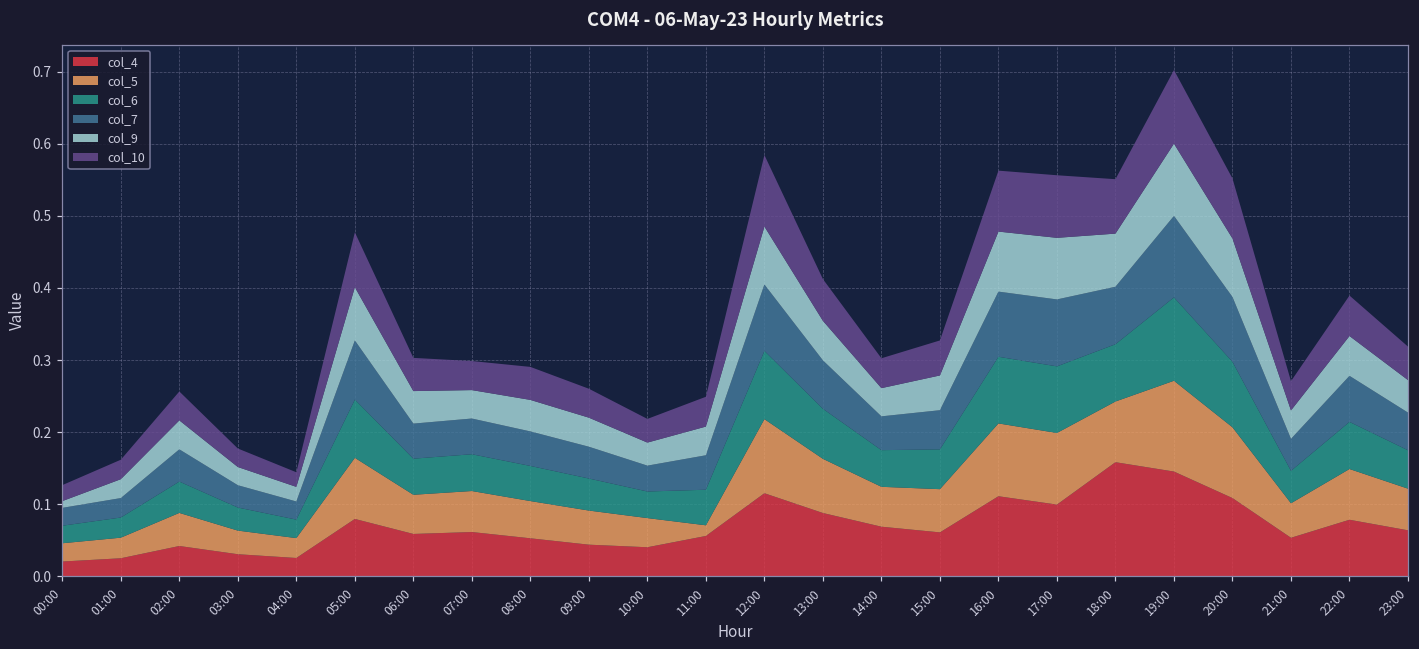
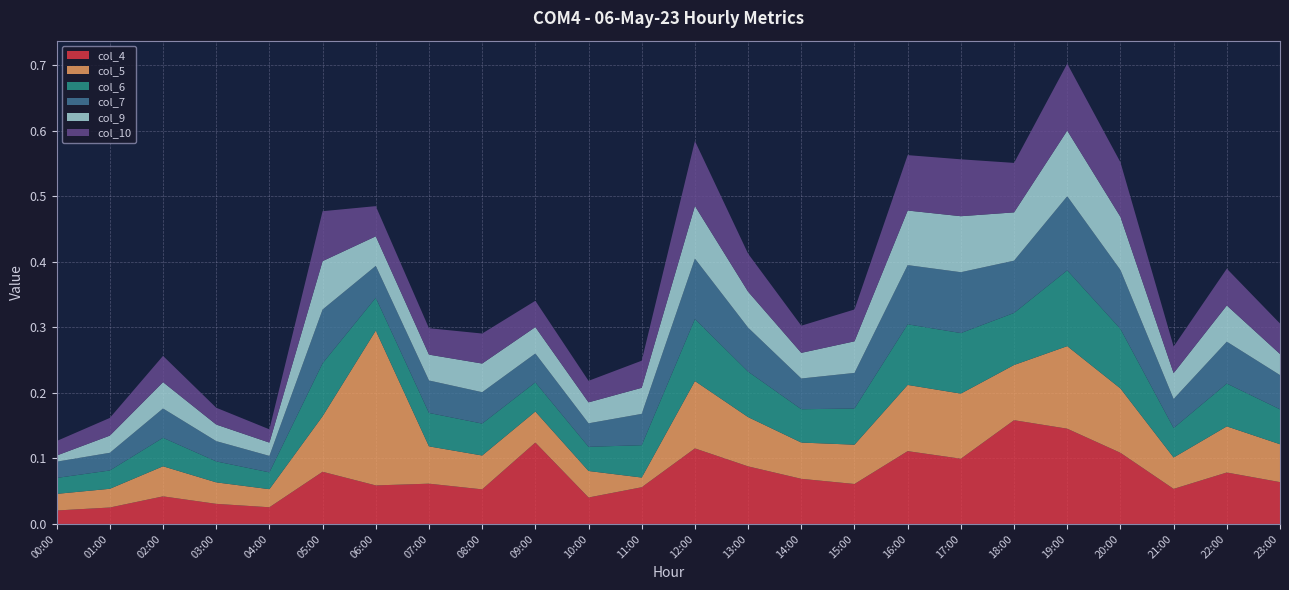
  {
    "col_4": {
      "00:00": 0.02,
      "01:00": 0.03,
      "02:00": 0.04,
      "03:00": 0.03,
      "04:00": 0.03,
      "05:00": 0.08,
      "06:00": 0.06,
      "07:00": 0.06,
      "08:00": 0.05,
-     "09:00": 0.04,
+     "09:00": 0.12,
      "10:00": 0.04,
      "11:00": 0.06,
      "12:00": 0.12,
      "13:00": 0.09,
      "14:00": 0.07,
      "15:00": 0.06,
      "16:00": 0.11,
      "17:00": 0.10,
      "18:00": 0.16,
      "19:00": 0.15,
      "20:00": 0.11,
      "21:00": 0.05,
      "22:00": 0.08,
      "23:00": 0.06
    },
    "col_5": {
      "00:00": 0.03,
      "01:00": 0.03,
      "02:00": 0.05,
      "03:00": 0.03,
      "04:00": 0.03,
      "05:00": 0.08,
-     "06:00": 0.05,
+     "06:00": 0.24,
      "07:00": 0.06,
      "08:00": 0.05,
      "09:00": 0.05,
      "10:00": 0.04,
      "11:00": 0.01,
      "12:00": 0.10,
      "13:00": 0.08,
      "14:00": 0.06,
      "15:00": 0.06,
      "16:00": 0.10,
      "17:00": 0.10,
      "18:00": 0.08,
      "19:00": 0.13,
      "20:00": 0.10,
      "21:00": 0.05,
      "22:00": 0.07,
      "23:00": 0.06
    },
    "col_9": {
      "00:00": 0.01,
      "01:00": 0.03,
      "02:00": 0.04,
      "03:00": 0.03,
      "04:00": 0.02,
      "05:00": 0.07,
      "06:00": 0.05,
      "07:00": 0.04,
      "08:00": 0.04,
      "09:00": 0.04,
      "10:00": 0.03,
      "11:00": 0.04,
      "12:00": 0.08,
      "13:00": 0.05,
      "14:00": 0.04,
      "15:00": 0.05,
      "16:00": 0.08,
      "17:00": 0.09,
      "18:00": 0.07,
      "19:00": 0.10,
      "20:00": 0.08,
      "21:00": 0.04,
      "22:00": 0.06,
-     "23:00": 0.05
+     "23:00": 0.03
    },
    "col_10": {
      "00:00": 0.02,
      "01:00": 0.03,
      "02:00": 0.04,
      "03:00": 0.03,
      "04:00": 0.02,
      "05:00": 0.08,
      "06:00": 0.05,
      "07:00": 0.04,
      "08:00": 0.05,
      "09:00": 0.04,
      "10:00": 0.03,
      "11:00": 0.04,
      "12:00": 0.10,
      "13:00": 0.06,
      "14:00": 0.04,
      "15:00": 0.05,
      "16:00": 0.08,
      "17:00": 0.09,
      "18:00": 0.08,
      "19:00": 0.10,
      "20:00": 0.08,
      "21:00": 0.04,
      "22:00": 0.06,
      "23:00": 0.05
    }
  }
